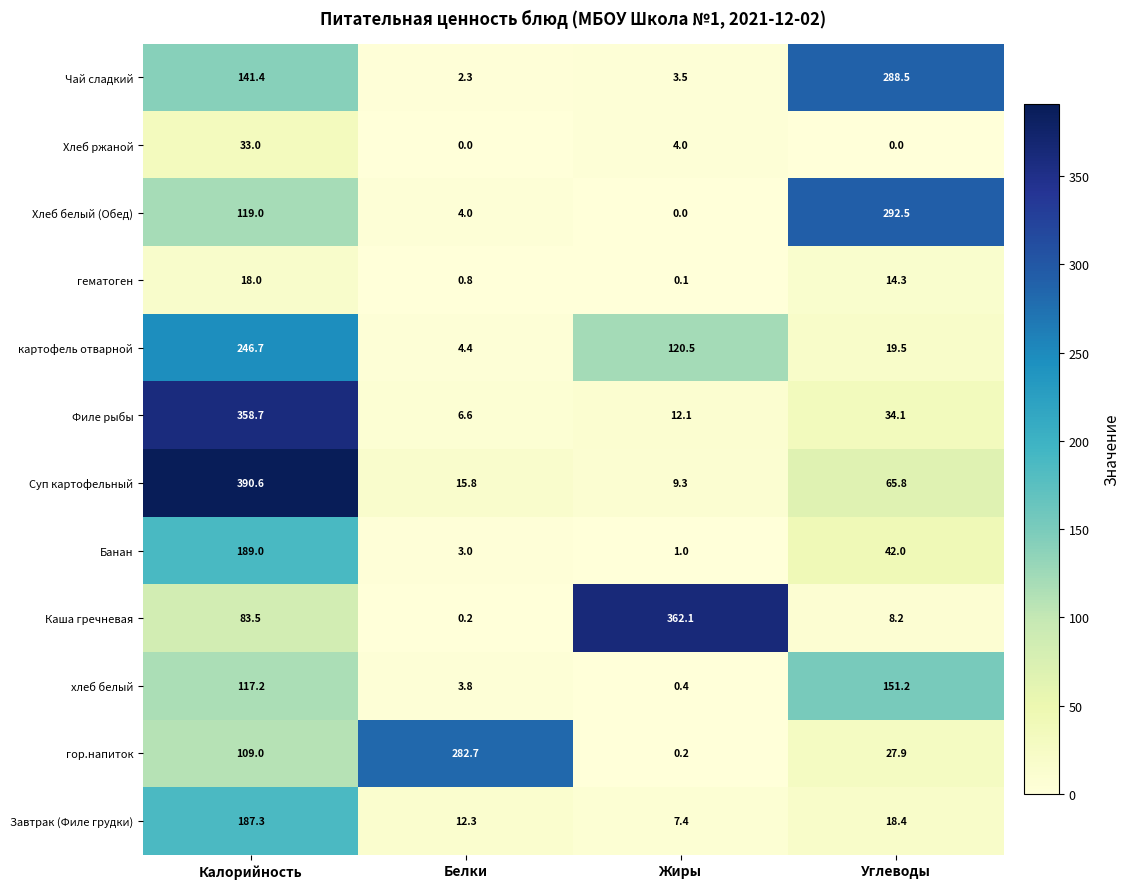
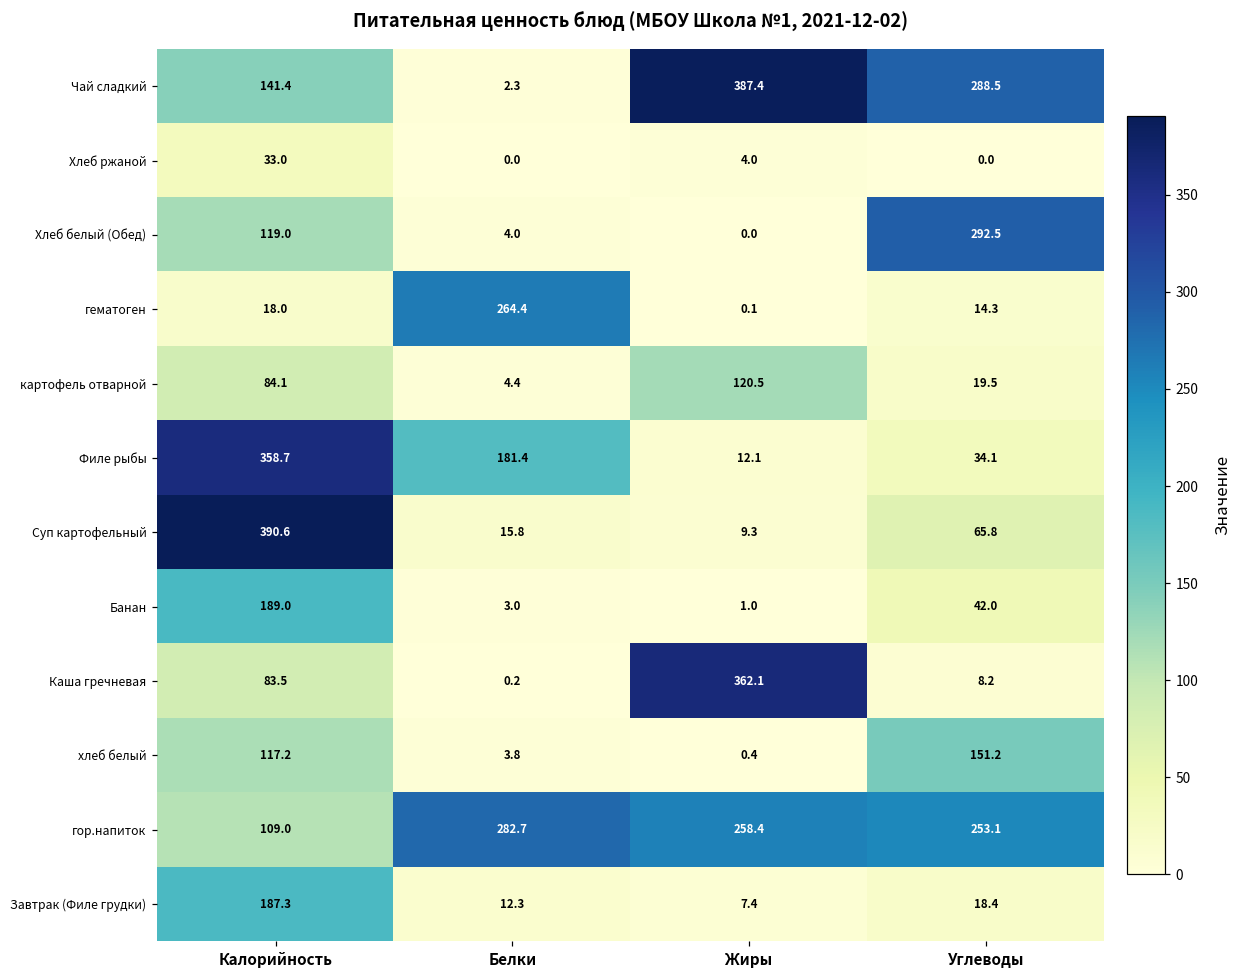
  {
    "Чай сладкий": {
      "Калорийность": 141.4,
      "Белки": 2.3,
-     "Жиры": 3.5,
+     "Жиры": 387.4,
      "Углеводы": 288.5
    },
    "Хлеб ржаной": {
      "Калорийность": 33.0,
      "Белки": 0.0,
      "Жиры": 4.0,
      "Углеводы": 0.0
    },
    "Хлеб белый (Обед)": {
      "Калорийность": 119.0,
      "Белки": 4.0,
      "Жиры": 0.0,
      "Углеводы": 292.5
    },
    "гематоген": {
      "Калорийность": 18.0,
-     "Белки": 0.8,
+     "Белки": 264.4,
      "Жиры": 0.1,
      "Углеводы": 14.3
    },
    "картофель отварной": {
-     "Калорийность": 246.7,
+     "Калорийность": 84.1,
      "Белки": 4.4,
      "Жиры": 120.5,
      "Углеводы": 19.5
    },
    "Филе рыбы": {
      "Калорийность": 358.7,
-     "Белки": 6.6,
+     "Белки": 181.4,
      "Жиры": 12.1,
      "Углеводы": 34.1
    },
    "Суп картофельный": {
      "Калорийность": 390.6,
      "Белки": 15.8,
      "Жиры": 9.3,
      "Углеводы": 65.8
    },
    "Банан": {
      "Калорийность": 189.0,
      "Белки": 3.0,
      "Жиры": 1.0,
      "Углеводы": 42.0
    },
    "Каша гречневая": {
      "Калорийность": 83.5,
      "Белки": 0.2,
      "Жиры": 362.1,
      "Углеводы": 8.2
    },
    "хлеб белый": {
      "Калорийность": 117.2,
      "Белки": 3.8,
      "Жиры": 0.4,
      "Углеводы": 151.2
    },
    "гор.напиток": {
      "Калорийность": 109.0,
      "Белки": 282.7,
-     "Жиры": 0.2,
-     "Углеводы": 27.9
+     "Жиры": 258.4,
+     "Углеводы": 253.1
    },
    "Завтрак (Филе грудки)": {
      "Калорийность": 187.3,
      "Белки": 12.3,
      "Жиры": 7.4,
      "Углеводы": 18.4
    }
  }
